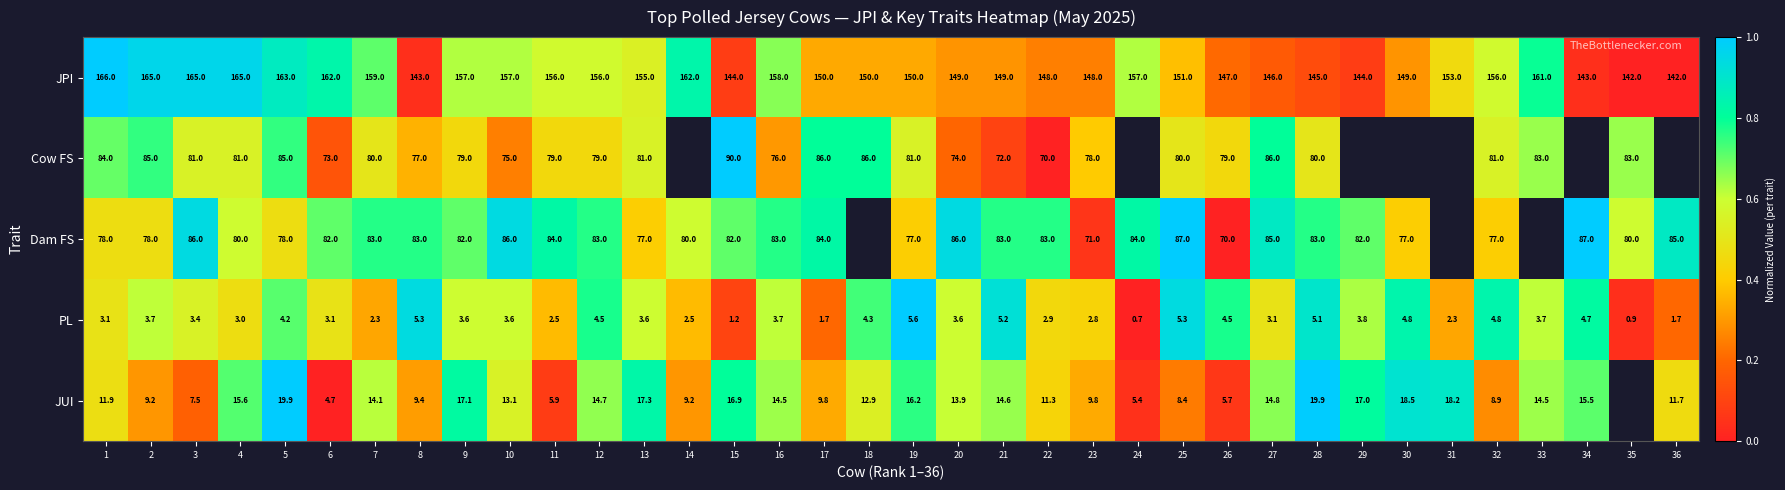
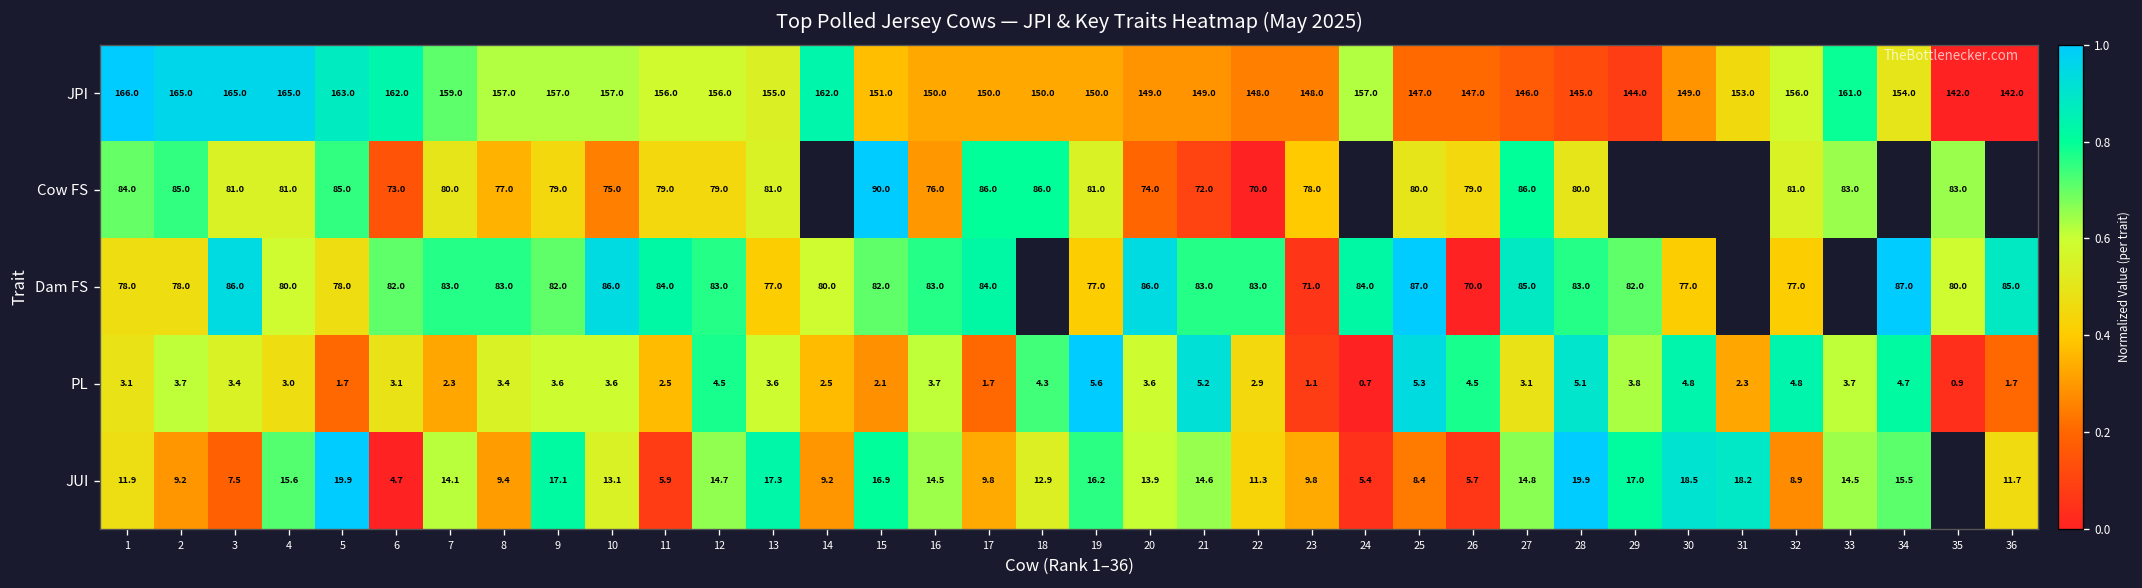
  {
    "JPI": {
      "1": 166.0,
      "2": 165.0,
      "3": 165.0,
      "4": 165.0,
      "5": 163.0,
      "6": 162.0,
      "7": 159.0,
-     "8": 143.0,
+     "8": 157.0,
      "9": 157.0,
      "10": 157.0,
      "11": 156.0,
      "12": 156.0,
      "13": 155.0,
      "14": 162.0,
-     "15": 144.0,
-     "16": 158.0,
+     "15": 151.0,
+     "16": 150.0,
      "17": 150.0,
      "18": 150.0,
      "19": 150.0,
      "20": 149.0,
      "21": 149.0,
      "22": 148.0,
      "23": 148.0,
      "24": 157.0,
-     "25": 151.0,
+     "25": 147.0,
      "26": 147.0,
      "27": 146.0,
      "28": 145.0,
      "29": 144.0,
      "30": 149.0,
      "31": 153.0,
      "32": 156.0,
      "33": 161.0,
-     "34": 143.0,
+     "34": 154.0,
      "36": 142.0
    },
    "Cow FS": {
      "1": 84.0,
      "2": 85.0,
      "3": 81.0,
      "4": 81.0,
      "5": 85.0,
      "6": 73.0,
      "7": 80.0,
      "8": 77.0,
      "9": 79.0,
      "10": 75.0,
      "11": 79.0,
      "12": 79.0,
      "13": 81.0,
      "15": 90.0,
      "16": 76.0,
      "17": 86.0,
      "18": 86.0,
      "19": 81.0,
      "20": 74.0,
      "21": 72.0,
      "22": 70.0,
      "23": 78.0,
      "25": 80.0,
      "26": 79.0,
      "27": 86.0,
      "28": 80.0,
      "32": 81.0,
      "33": 83.0,
      "35": 83.0
    },
    "Dam FS": {
      "1": 78.0,
      "2": 78.0,
      "3": 86.0,
      "4": 80.0,
      "5": 78.0,
      "6": 82.0,
      "7": 83.0,
      "8": 83.0,
      "9": 82.0,
      "10": 86.0,
      "11": 84.0,
      "12": 83.0,
      "13": 77.0,
      "14": 80.0,
      "15": 82.0,
      "16": 83.0,
      "17": 84.0,
      "19": 77.0,
      "20": 86.0,
      "21": 83.0,
      "22": 83.0,
      "23": 71.0,
      "24": 84.0,
      "25": 87.0,
      "26": 70.0,
      "27": 85.0,
      "28": 83.0,
      "29": 82.0,
      "30": 77.0,
      "32": 77.0,
      "34": 87.0,
      "35": 80.0,
      "36": 85.0
    },
    "PL": {
      "1": 3.1,
      "2": 3.7,
      "3": 3.4,
      "4": 3.0,
-     "5": 4.2,
+     "5": 1.7,
      "6": 3.1,
      "7": 2.3,
-     "8": 5.3,
+     "8": 3.4,
      "9": 3.6,
      "10": 3.6,
      "11": 2.5,
      "12": 4.5,
      "13": 3.6,
      "14": 2.5,
-     "15": 1.2,
+     "15": 2.1,
      "16": 3.7,
      "17": 1.7,
      "18": 4.3,
      "19": 5.6,
      "20": 3.6,
      "21": 5.2,
      "22": 2.9,
-     "23": 2.8,
+     "23": 1.1,
      "24": 0.7,
      "25": 5.3,
      "26": 4.5,
      "27": 3.1,
      "28": 5.1,
      "29": 3.8,
      "30": 4.8,
      "31": 2.3,
      "32": 4.8,
      "33": 3.7,
      "34": 4.7,
      "35": 0.9,
      "36": 1.7
    },
    "JUI": {
      "1": 11.9,
      "2": 9.2,
      "3": 7.5,
      "4": 15.6,
      "5": 19.9,
      "6": 4.7,
      "7": 14.1,
      "8": 9.4,
      "9": 17.1,
      "10": 13.1,
      "11": 5.9,
      "12": 14.7,
      "13": 17.3,
      "14": 9.2,
      "15": 16.9,
      "16": 14.5,
      "17": 9.8,
      "18": 12.9,
      "19": 16.2,
      "20": 13.9,
      "21": 14.6,
      "22": 11.3,
      "23": 9.8,
      "24": 5.4,
      "25": 8.4,
      "26": 5.7,
      "27": 14.8,
      "28": 19.9,
      "29": 17.0,
      "30": 18.5,
      "31": 18.2,
      "32": 8.9,
      "33": 14.5,
      "34": 15.5,
      "36": 11.7
    }
  }
